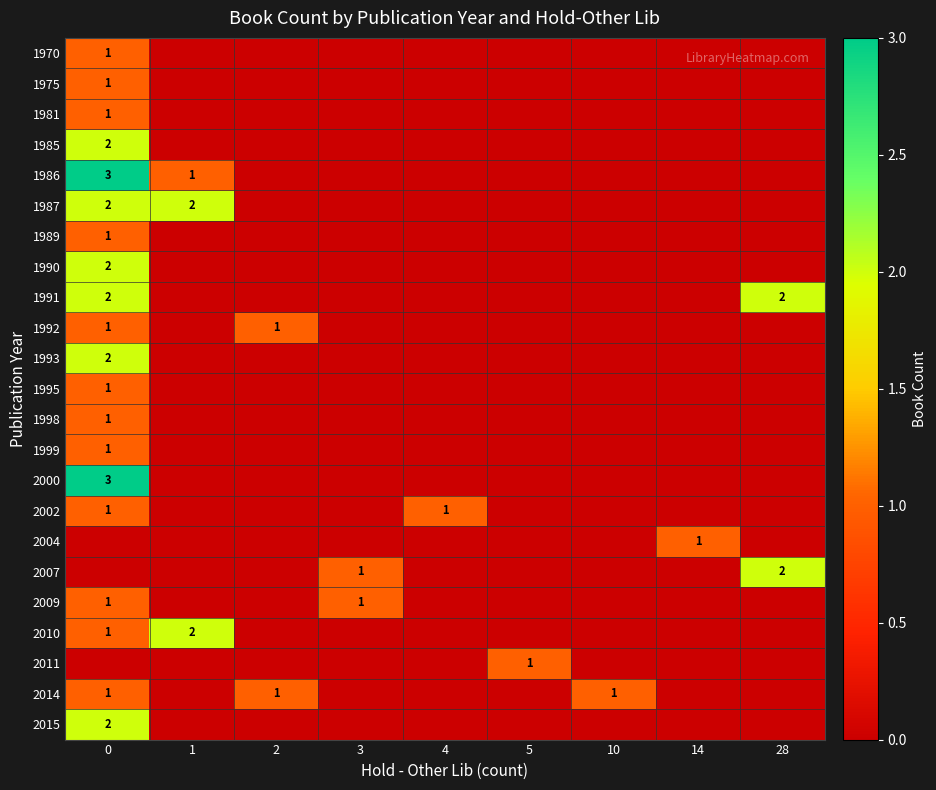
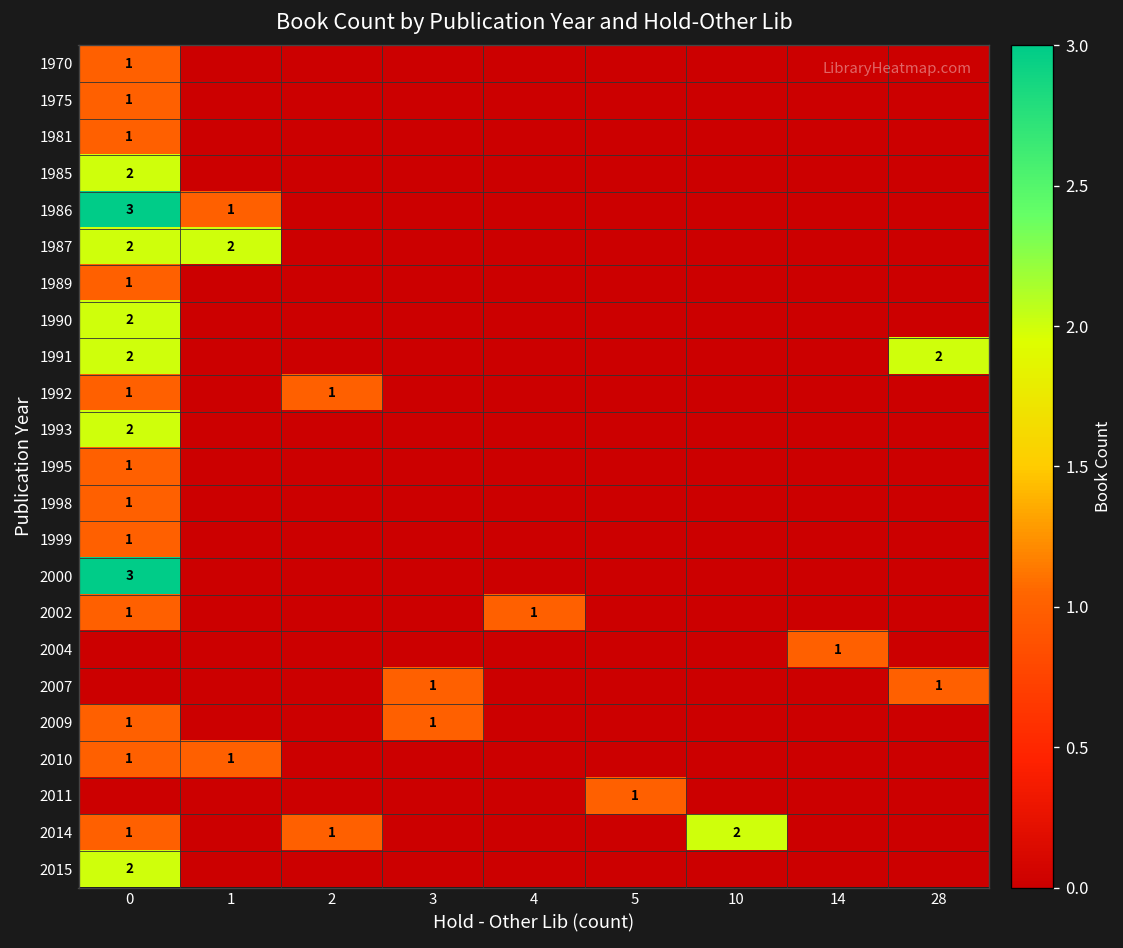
  {
    "1970": {
      "0": 1
    },
    "1975": {
      "0": 1
    },
    "1981": {
      "0": 1
    },
    "1985": {
      "0": 2
    },
    "1986": {
      "0": 3,
      "1": 1
    },
    "1987": {
      "0": 2,
      "1": 2
    },
    "1989": {
      "0": 1
    },
    "1990": {
      "0": 2
    },
    "1991": {
      "0": 2,
      "28": 2
    },
    "1992": {
      "0": 1,
      "2": 1
    },
    "1993": {
      "0": 2
    },
    "1995": {
      "0": 1
    },
    "1998": {
      "0": 1
    },
    "1999": {
      "0": 1
    },
    "2000": {
      "0": 3
    },
    "2002": {
      "0": 1,
      "4": 1
    },
    "2004": {
      "14": 1
    },
    "2007": {
      "3": 1,
-     "28": 2
+     "28": 1
    },
    "2009": {
      "0": 1,
      "3": 1
    },
    "2010": {
      "0": 1,
-     "1": 2
+     "1": 1
    },
    "2011": {
      "5": 1
    },
    "2014": {
      "0": 1,
      "2": 1,
-     "10": 1
+     "10": 2
    },
    "2015": {
      "0": 2
    }
  }
